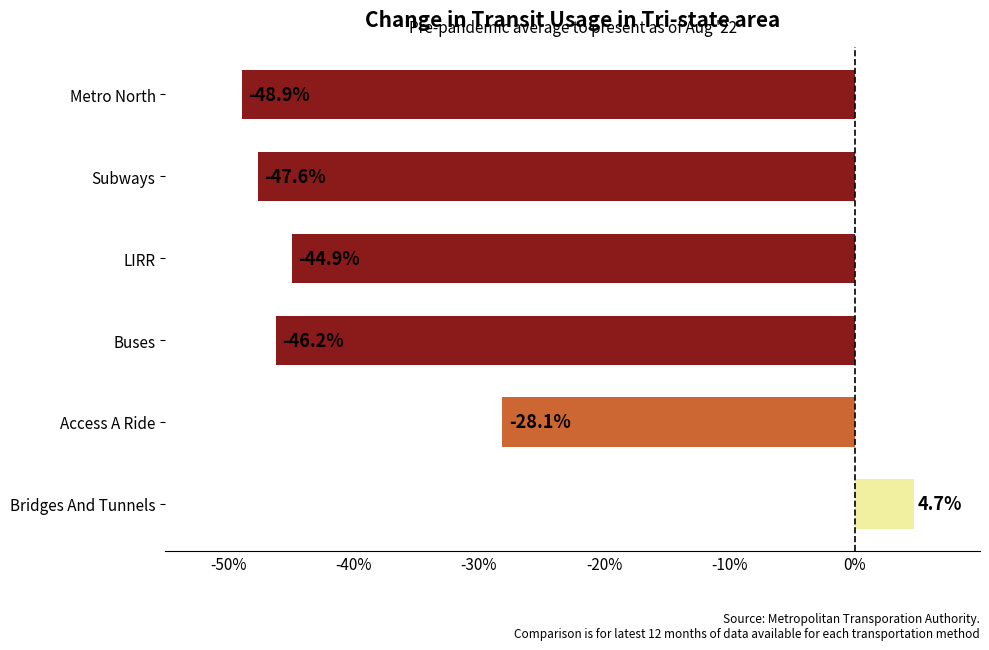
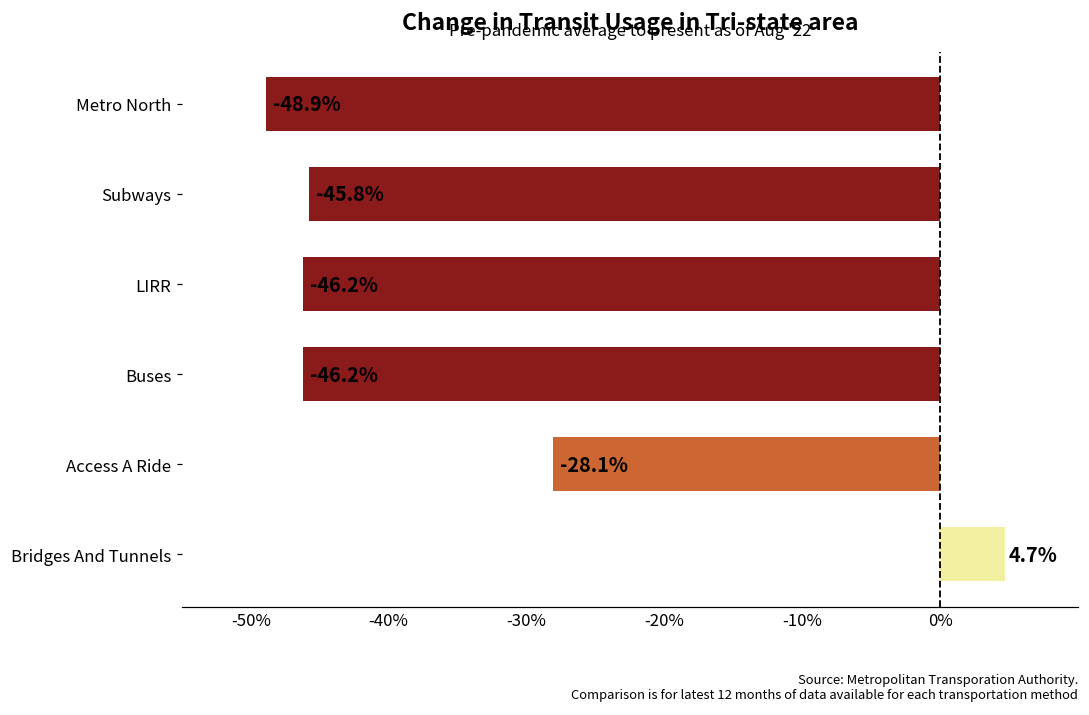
  {
    "Metro North": "-48.9%",
-   "Subways": "-47.6%",
-   "LIRR": "-44.9%",
+   "Subways": "-45.8%",
+   "LIRR": "-46.2%",
    "Buses": "-46.2%",
    "Access A Ride": "-28.1%",
    "Bridges And Tunnels": "4.7%"
  }
